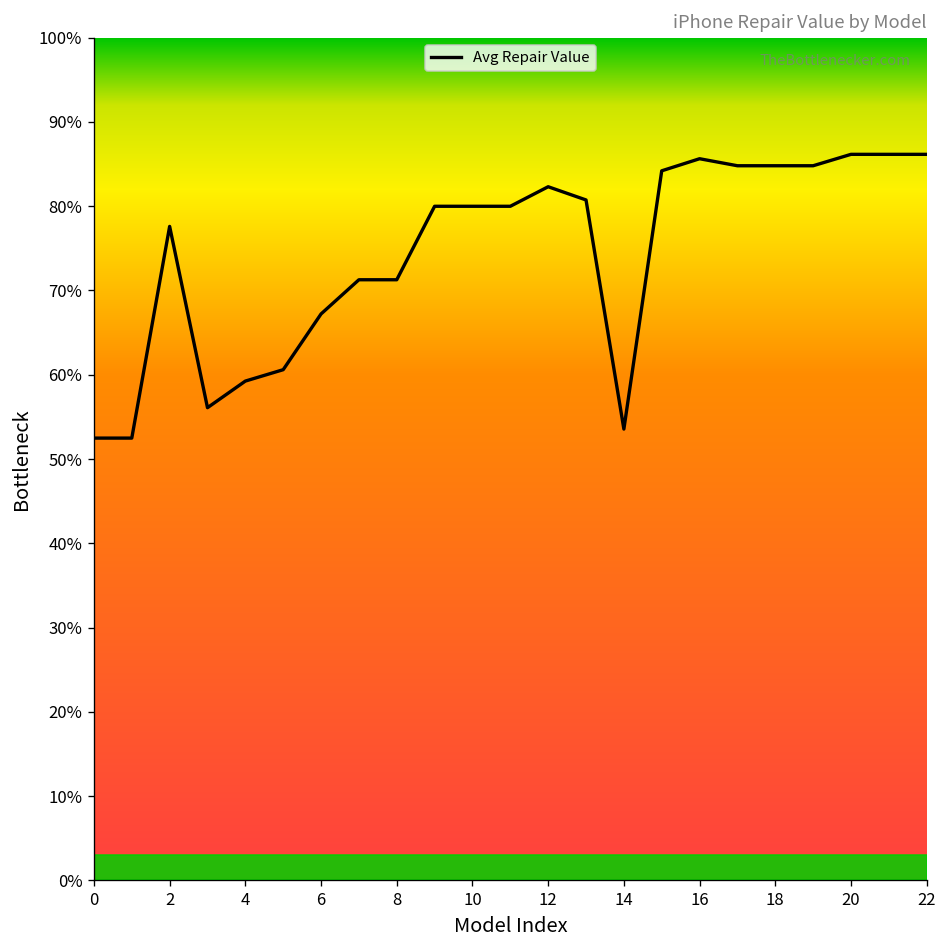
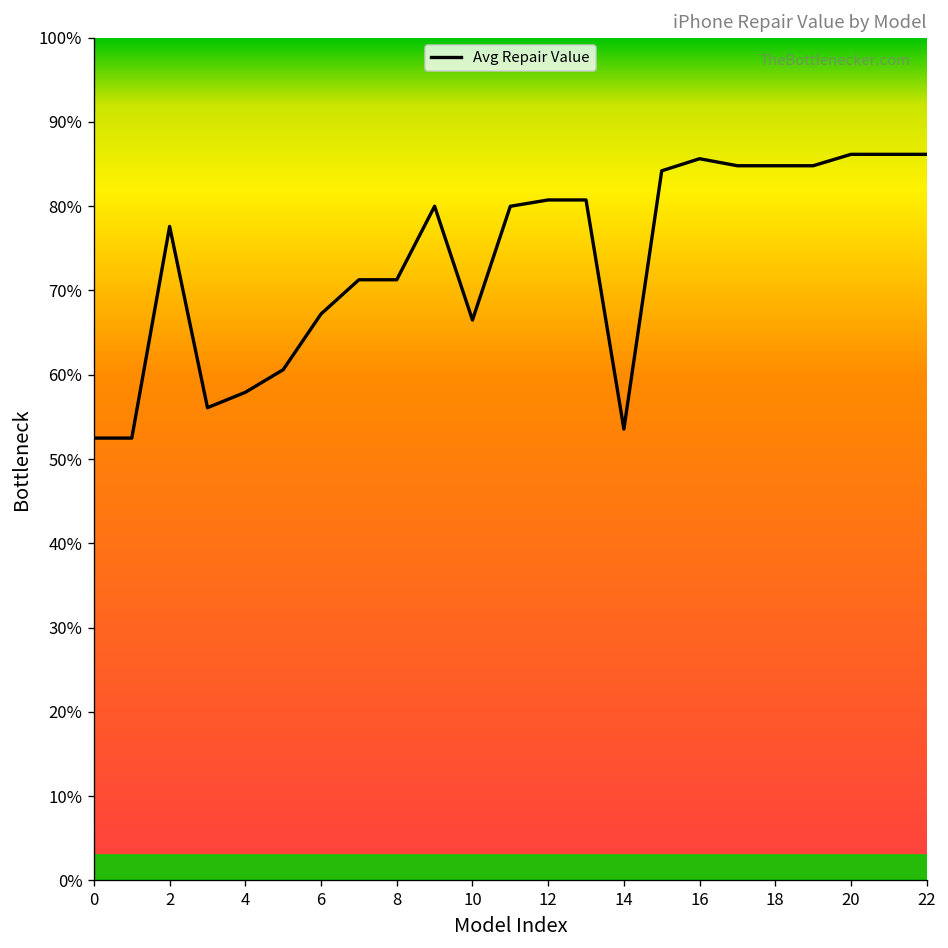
  {
    "0": "52%",
    "2": "78%",
-   "4": "59%",
+   "4": "58%",
    "6": "67%",
    "8": "71%",
-   "10": "80%",
-   "12": "82%",
+   "10": "66%",
+   "12": "81%",
    "14": "54%",
    "16": "86%",
    "18": "85%",
    "20": "86%",
    "22": "86%"
  }
